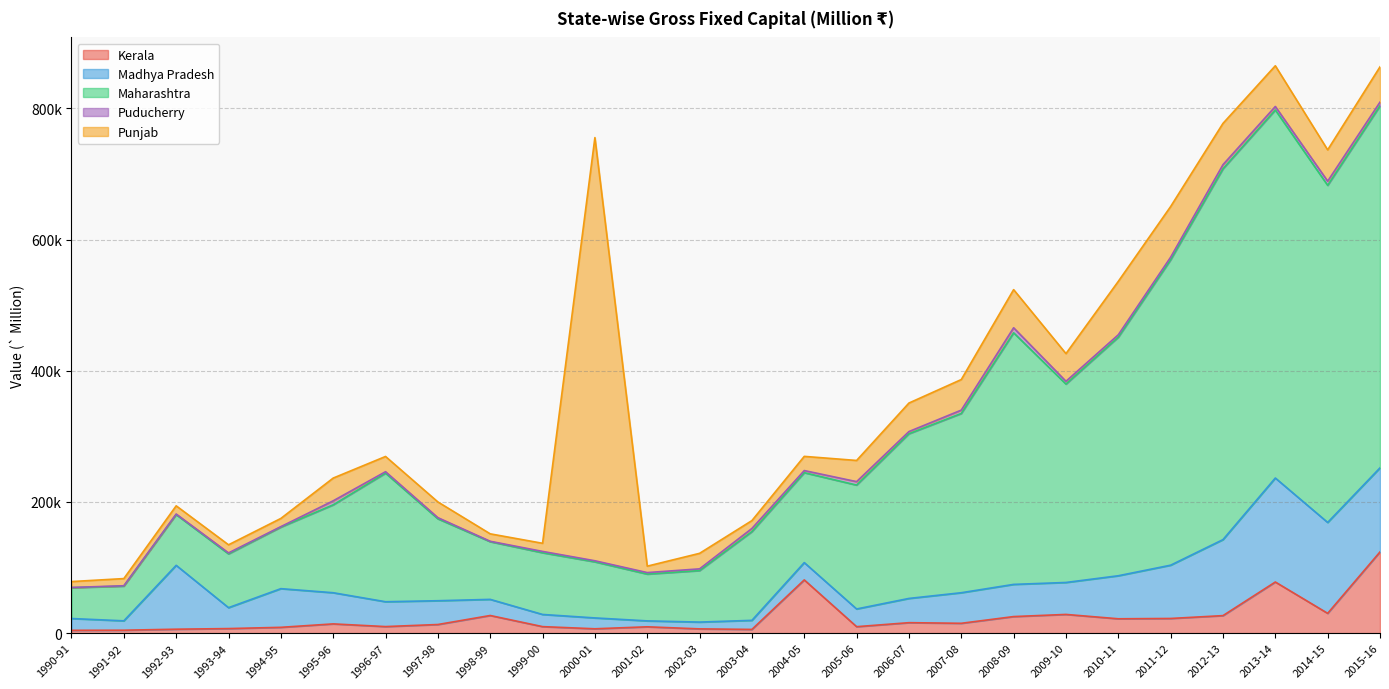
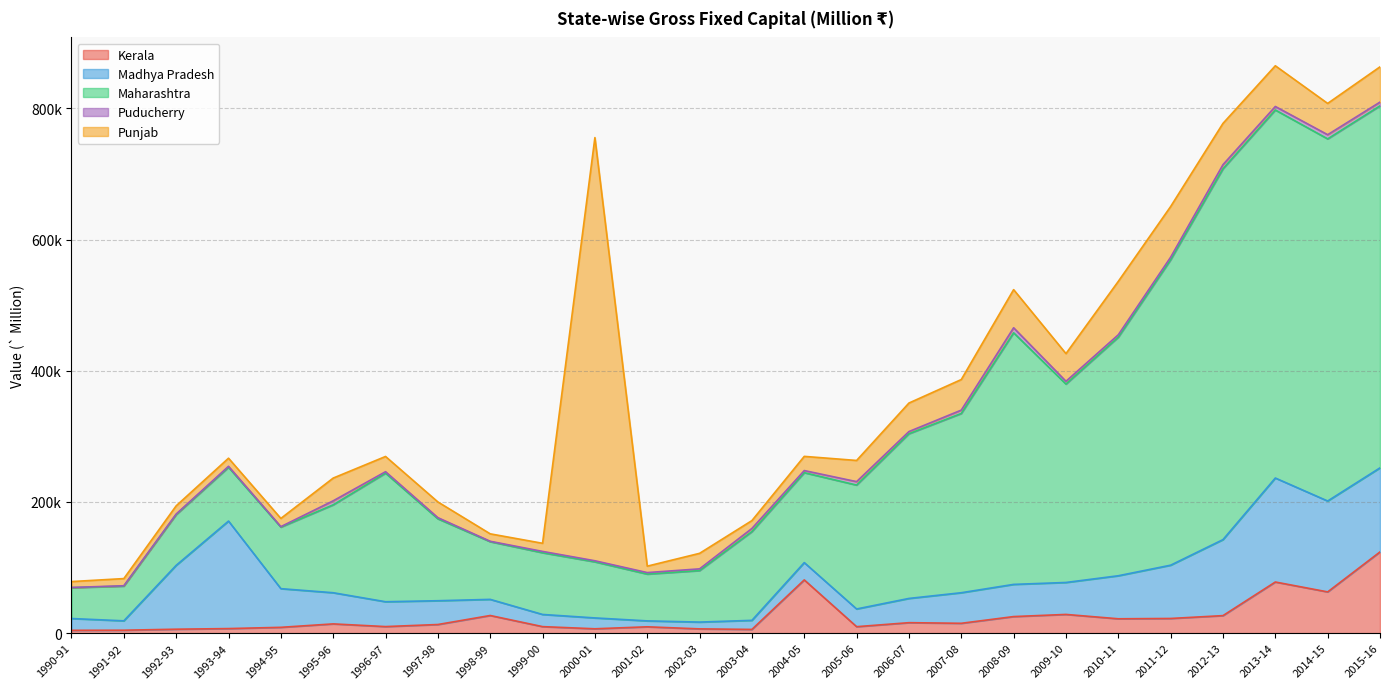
  {
    "Kerala": {
      "1990-91": 0,
      "1991-92": 0,
      "1992-93": 10000,
      "1993-94": 10000,
      "1994-95": 10000,
      "1995-96": 10000,
      "1996-97": 10000,
      "1997-98": 10000,
      "1998-99": 30000,
      "1999-00": 10000,
      "2000-01": 10000,
      "2001-02": 10000,
      "2002-03": 10000,
      "2003-04": 10000,
      "2004-05": 80000,
      "2005-06": 10000,
      "2006-07": 20000,
      "2007-08": 10000,
      "2008-09": 30000,
      "2009-10": 30000,
      "2010-11": 20000,
      "2011-12": 20000,
      "2012-13": 30000,
      "2013-14": 80000,
-     "2014-15": 30000,
+     "2014-15": 60000,
      "2015-16": 120000
    },
    "Madhya Pradesh": {
      "1990-91": 20000,
      "1991-92": 10000,
      "1992-93": 100000,
-     "1993-94": 30000,
+     "1993-94": 160000,
      "1994-95": 60000,
      "1995-96": 50000,
      "1996-97": 40000,
      "1997-98": 40000,
      "1998-99": 20000,
      "1999-00": 20000,
      "2000-01": 20000,
      "2001-02": 10000,
      "2002-03": 10000,
      "2003-04": 10000,
      "2004-05": 30000,
      "2005-06": 30000,
      "2006-07": 40000,
      "2007-08": 50000,
      "2008-09": 50000,
      "2009-10": 50000,
      "2010-11": 70000,
      "2011-12": 80000,
      "2012-13": 120000,
      "2013-14": 160000,
      "2014-15": 140000,
      "2015-16": 130000
    },
    "Maharashtra": {
      "1995-96": 130000,
      "2003-04": 140000,
      "2005-06": 190000,
      "2007-08": 270000,
      "2008-09": 380000,
      "2009-10": 300000,
      "2011-12": 470000,
      "2012-13": 570000,
      "2013-14": 560000,
-     "2014-15": 510000,
+     "2014-15": 550000,
      "2015-16": 550000
    },
    "Puducherry": {
      "1995-96": 10000,
      "2003-04": 0,
      "2005-06": 10000,
      "2007-08": 10000,
      "2008-09": 10000,
      "2009-10": 0,
      "2011-12": 0,
      "2012-13": 10000,
      "2013-14": 10000,
      "2014-15": 10000,
      "2015-16": 10000
    },
    "Punjab": {
      "1990-91": 10000,
      "1991-92": 10000,
      "1992-93": 10000,
      "1993-94": 10000,
      "1994-95": 10000,
      "1995-96": 30000,
      "1996-97": 20000,
      "1997-98": 20000,
      "1998-99": 10000,
      "1999-00": 10000,
      "2000-01": 650000,
      "2001-02": 10000,
      "2002-03": 20000,
      "2003-04": 10000,
      "2004-05": 20000,
      "2005-06": 30000,
      "2006-07": 40000,
      "2007-08": 50000,
      "2008-09": 60000,
      "2009-10": 40000,
      "2010-11": 80000,
      "2011-12": 80000,
      "2012-13": 60000,
      "2013-14": 60000,
      "2014-15": 50000,
      "2015-16": 50000
    }
  }
